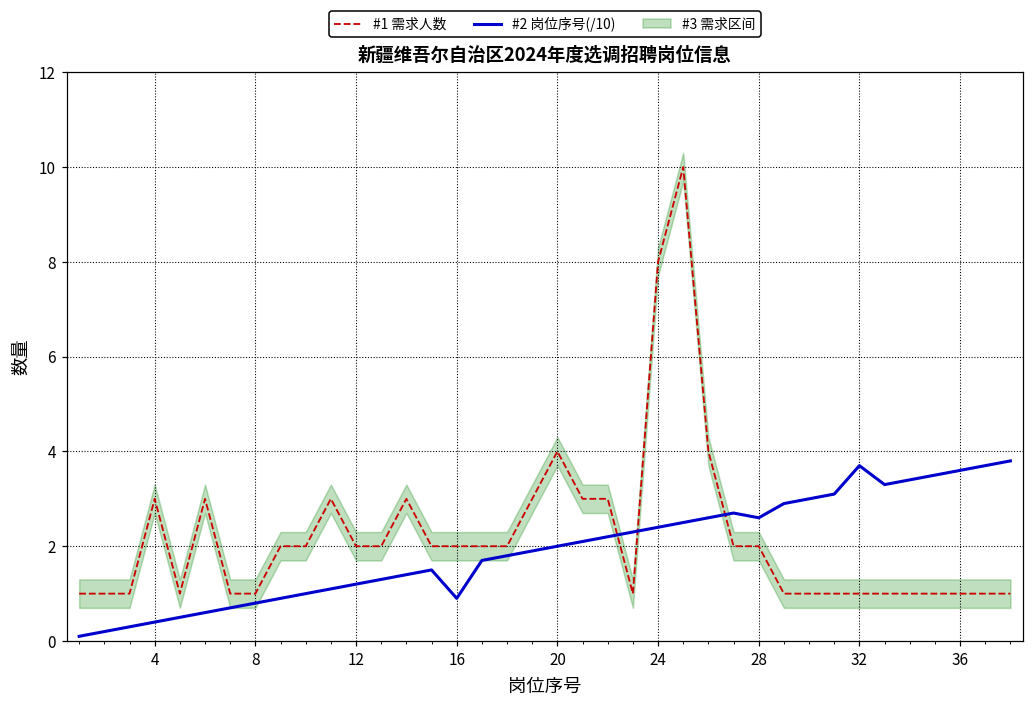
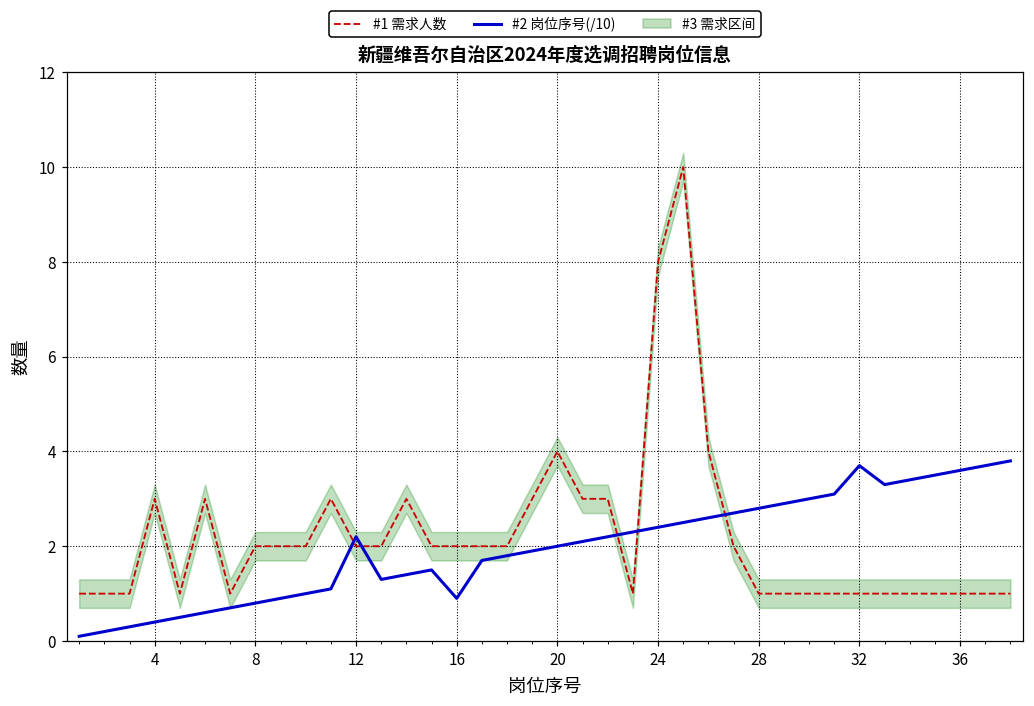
  {
    "#1 需求人数": {
      "4": 3,
-     "8": 1,
+     "8": 2,
      "12": 2,
      "16": 2,
      "20": 4,
      "24": 8,
-     "28": 2,
+     "28": 1,
      "32": 1,
      "36": 1
    },
    "#2 岗位序号(/10)": {
      "4": 0.4,
      "8": 0.8,
-     "12": 1.2,
+     "12": 2.2,
      "16": 0.9,
      "20": 2.0,
      "24": 2.4,
-     "28": 2.6,
+     "28": 2.8,
      "32": 3.7,
      "36": 3.6
    }
  }
